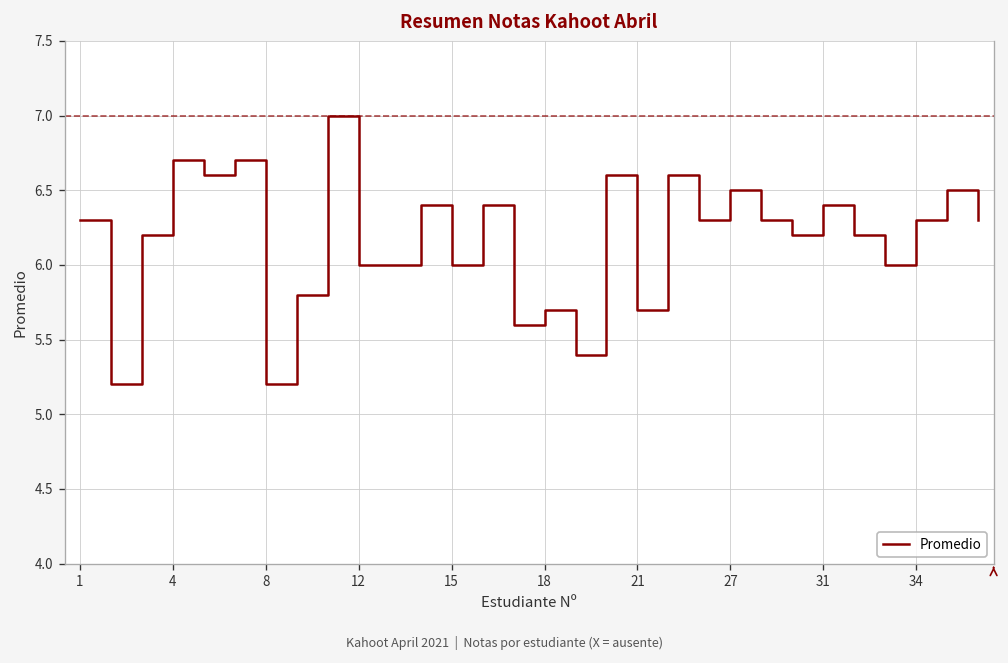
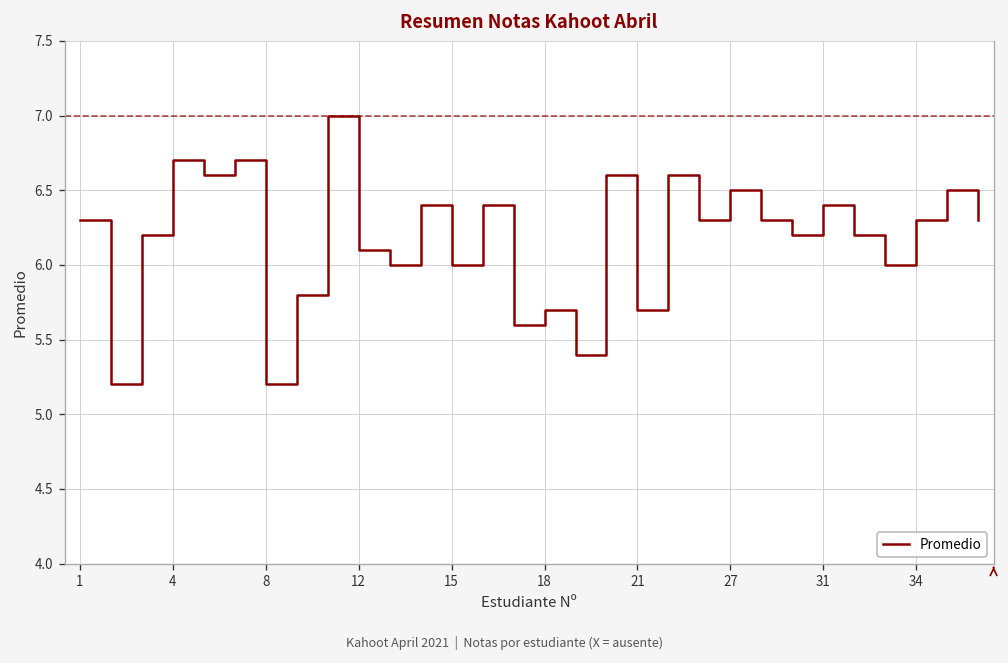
  {
    "1": 6.3,
    "4": 6.7,
    "8": 5.2,
-   "12": 6.0,
+   "12": 6.1,
    "15": 6.0,
    "18": 5.7,
    "21": 5.7,
    "27": 6.5,
    "31": 6.4,
    "34": 6.3
  }
